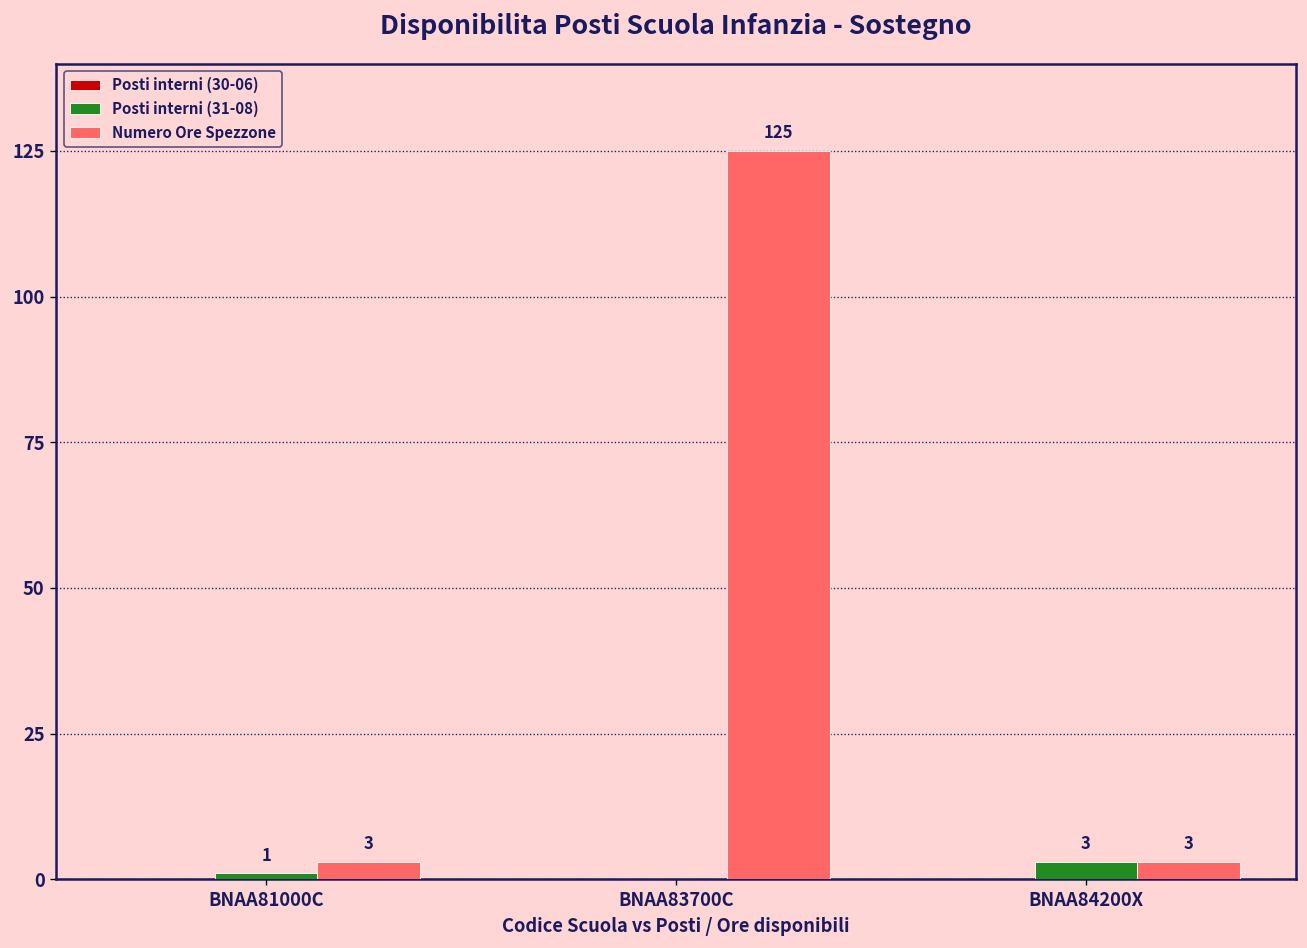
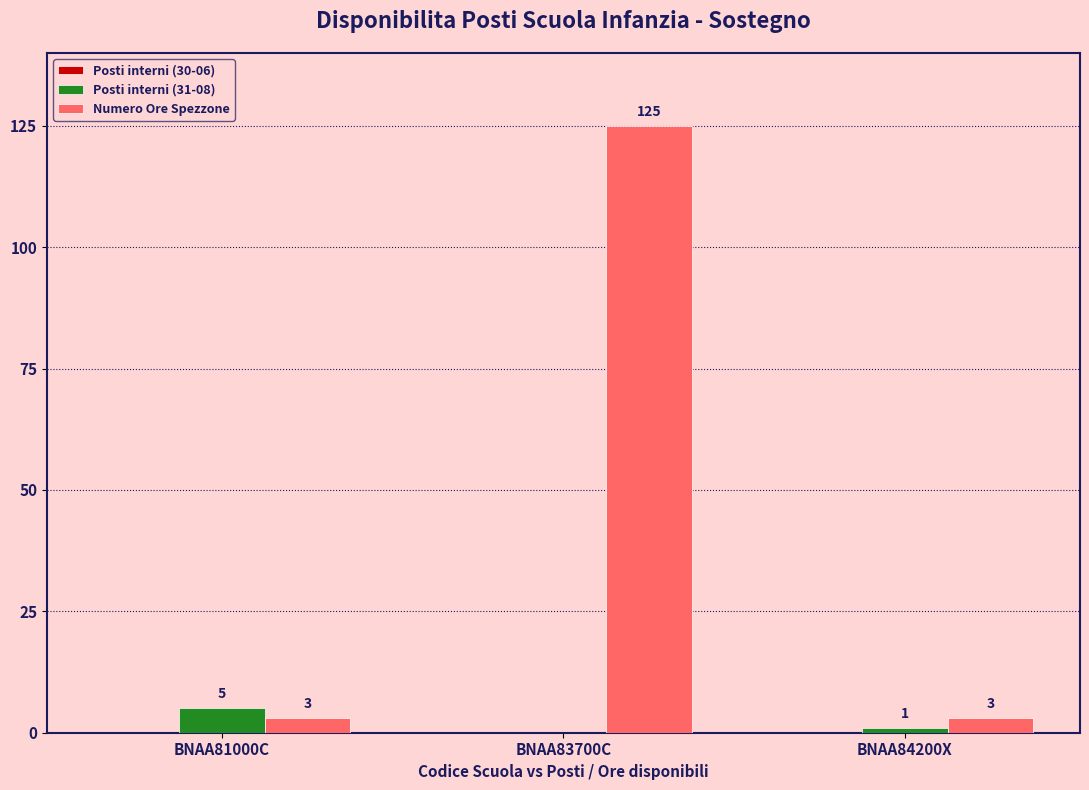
  {
    "Posti interni (30-06)": {
      "BNAA81000C": 0,
      "BNAA83700C": 0,
      "BNAA84200X": 0
    },
    "Posti interni (31-08)": {
-     "BNAA81000C": 1,
-     "BNAA84200X": 3
+     "BNAA81000C": 5,
+     "BNAA84200X": 1
    },
    "Numero Ore Spezzone": {
      "BNAA81000C": 3,
      "BNAA83700C": 125,
      "BNAA84200X": 3
    }
  }
